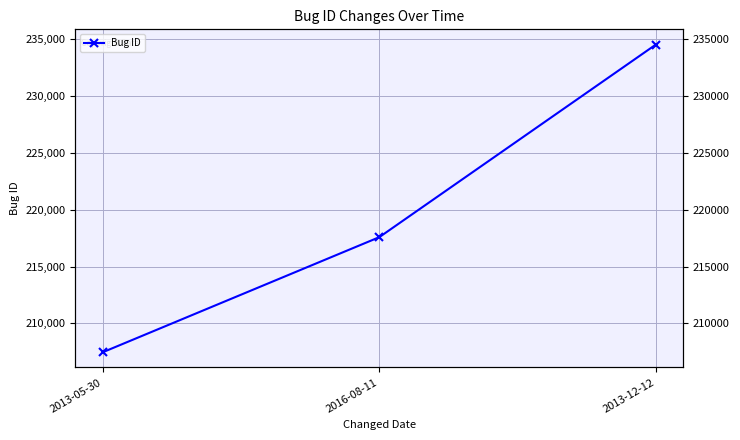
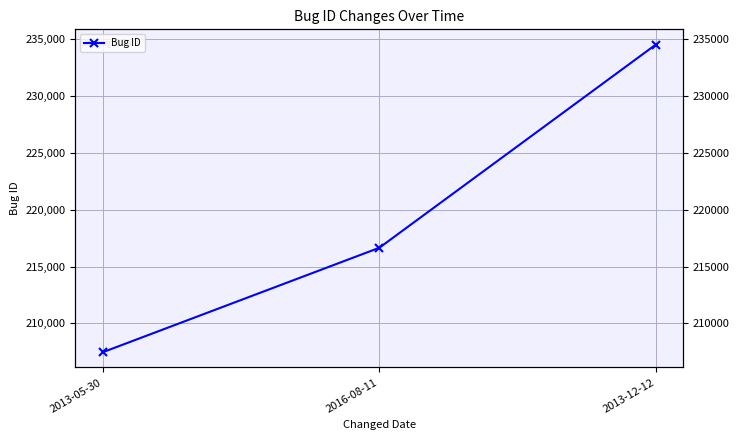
  {
    "2013-05-30": "207,500",
-   "2016-08-11": "217,600",
+   "2016-08-11": "216,700",
    "2013-12-12": "234,500"
  }
